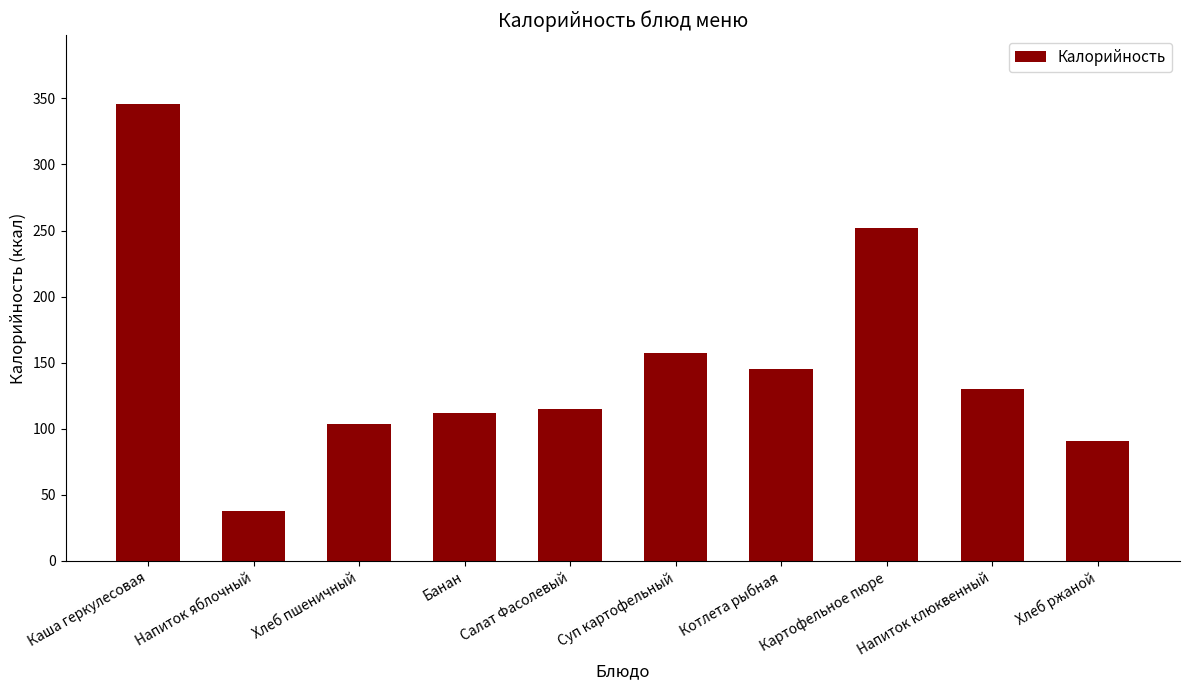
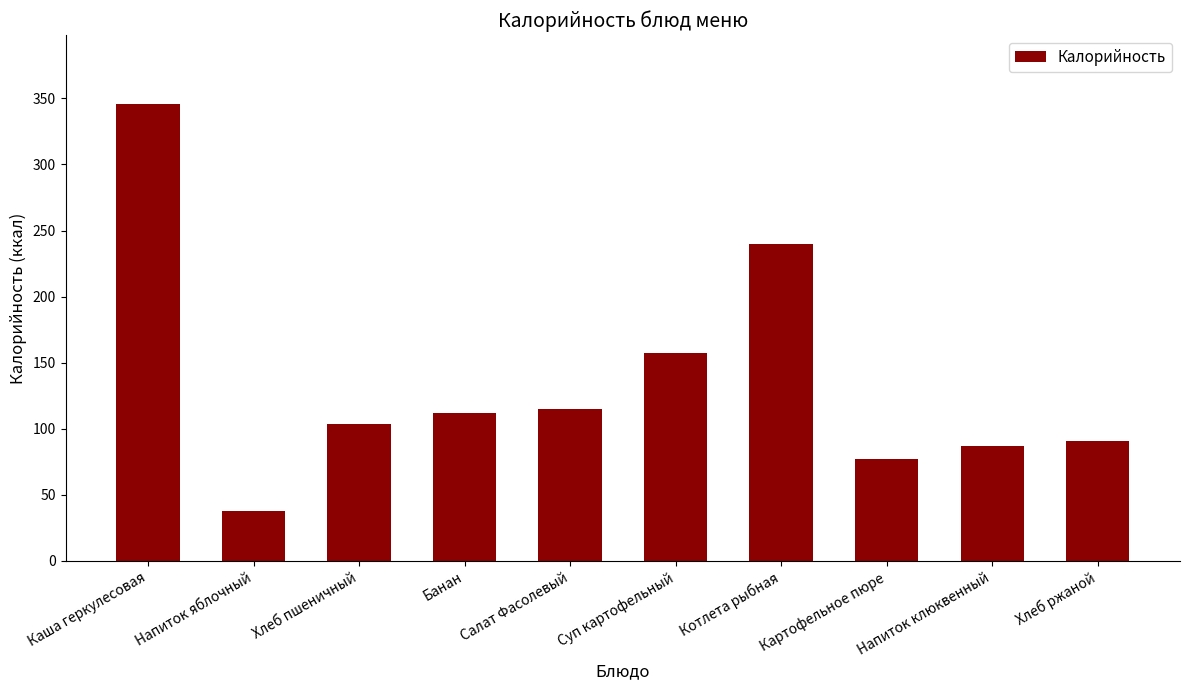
  {
    "Каша геркулесовая": 346,
    "Напиток яблочный": 38,
    "Хлеб пшеничный": 104,
    "Банан": 112,
    "Салат Фасолевый": 115,
    "Суп картофельный": 157,
-   "Котлета рыбная": 145,
-   "Картофельное пюре": 252,
-   "Напиток клюквенный": 130,
+   "Котлета рыбная": 240,
+   "Картофельное пюре": 77,
+   "Напиток клюквенный": 87,
    "Хлеб ржаной": 91
  }
